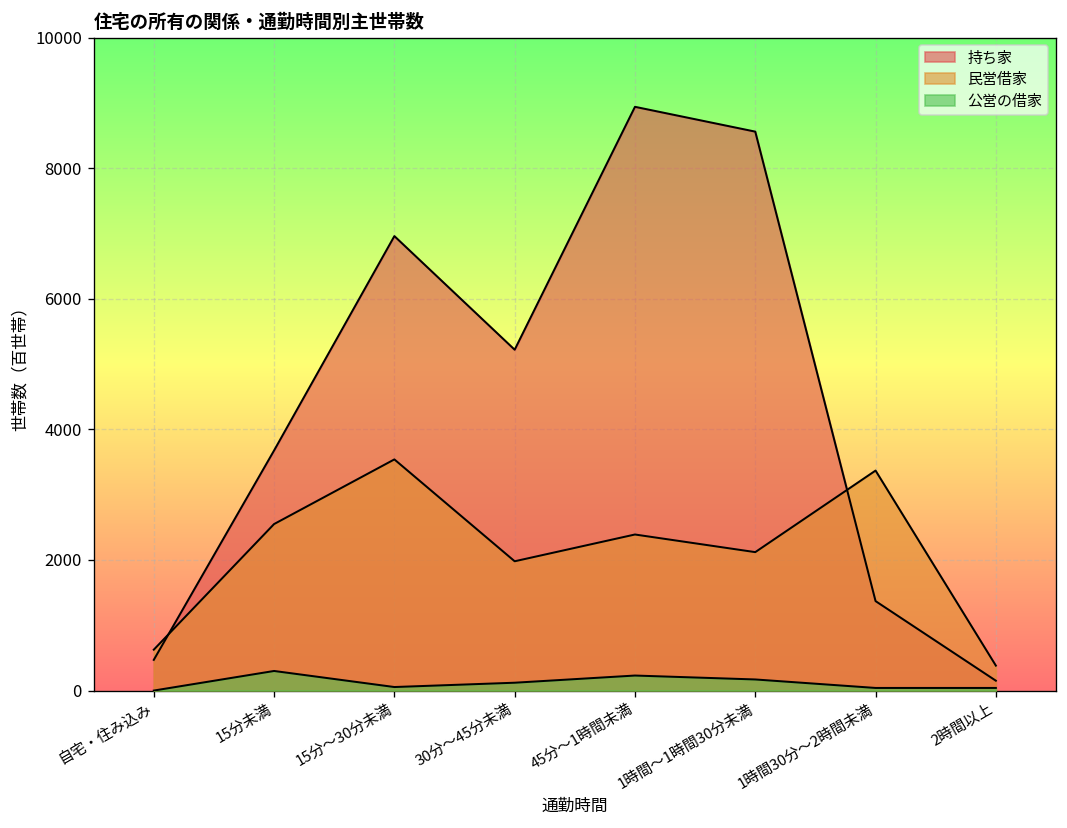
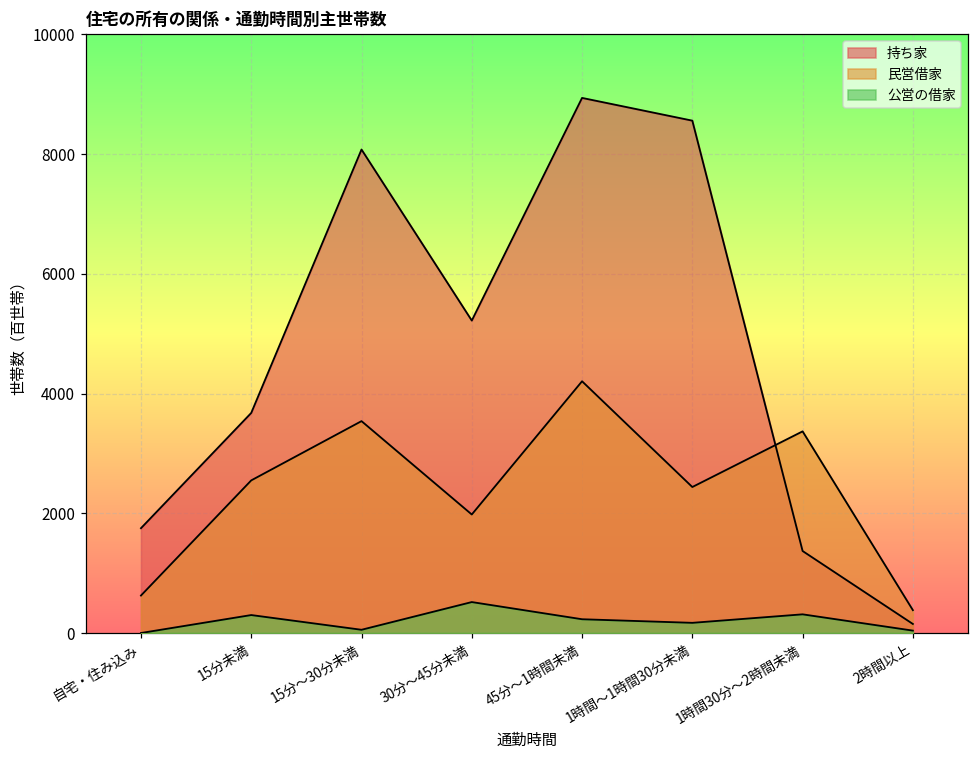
  {
    "持ち家": {
-     "自宅・住み込み": 500,
+     "自宅・住み込み": 1800,
      "15分未満": 3700,
-     "15分～30分未満": 7000,
+     "15分～30分未満": 8100,
      "30分～45分未満": 5200,
      "45分～1時間未満": 8900,
      "1時間～1時間30分未満": 8600,
      "1時間30分～2時間未満": 1400,
      "2時間以上": 200
    },
    "民営借家": {
      "自宅・住み込み": 600,
      "15分未満": 2600,
      "15分～30分未満": 3500,
      "30分～45分未満": 2000,
-     "45分～1時間未満": 2400,
-     "1時間～1時間30分未満": 2100,
+     "45分～1時間未満": 4200,
+     "1時間～1時間30分未満": 2400,
      "1時間30分～2時間未満": 3400,
      "2時間以上": 400
    },
    "公営の借家": {
      "自宅・住み込み": 0,
      "15分未満": 300,
      "15分～30分未満": 100,
-     "30分～45分未満": 100,
+     "30分～45分未満": 500,
      "45分～1時間未満": 200,
      "1時間～1時間30分未満": 200,
-     "1時間30分～2時間未満": 0,
+     "1時間30分～2時間未満": 300,
      "2時間以上": 0
    }
  }
